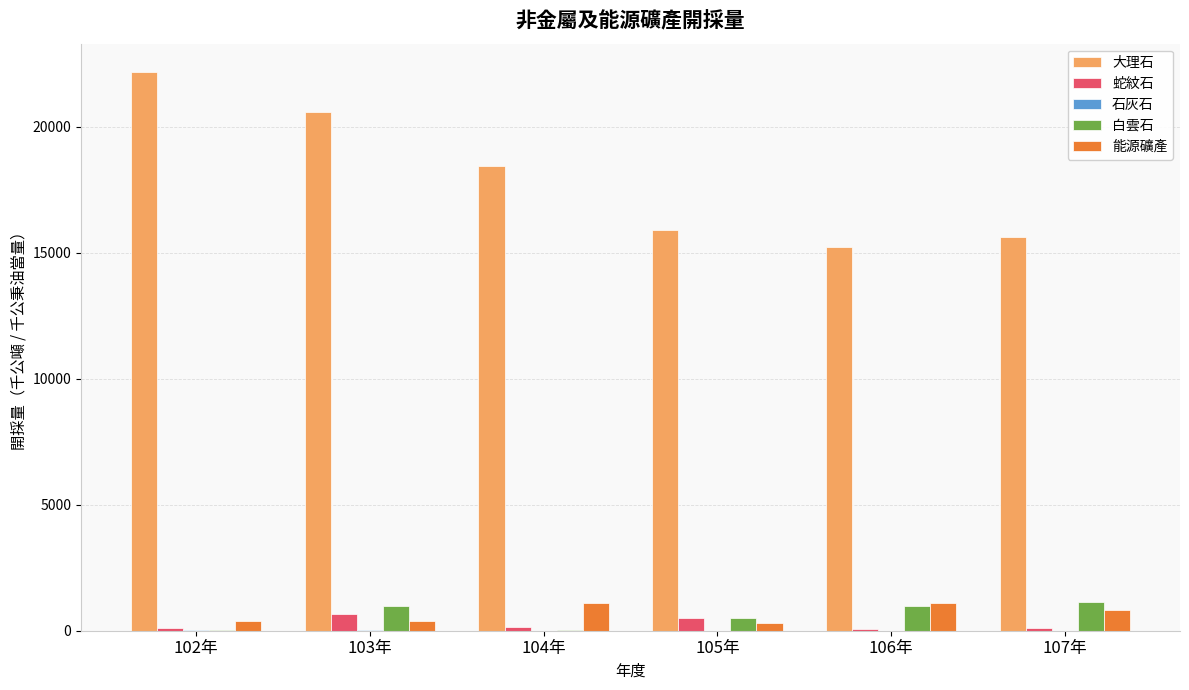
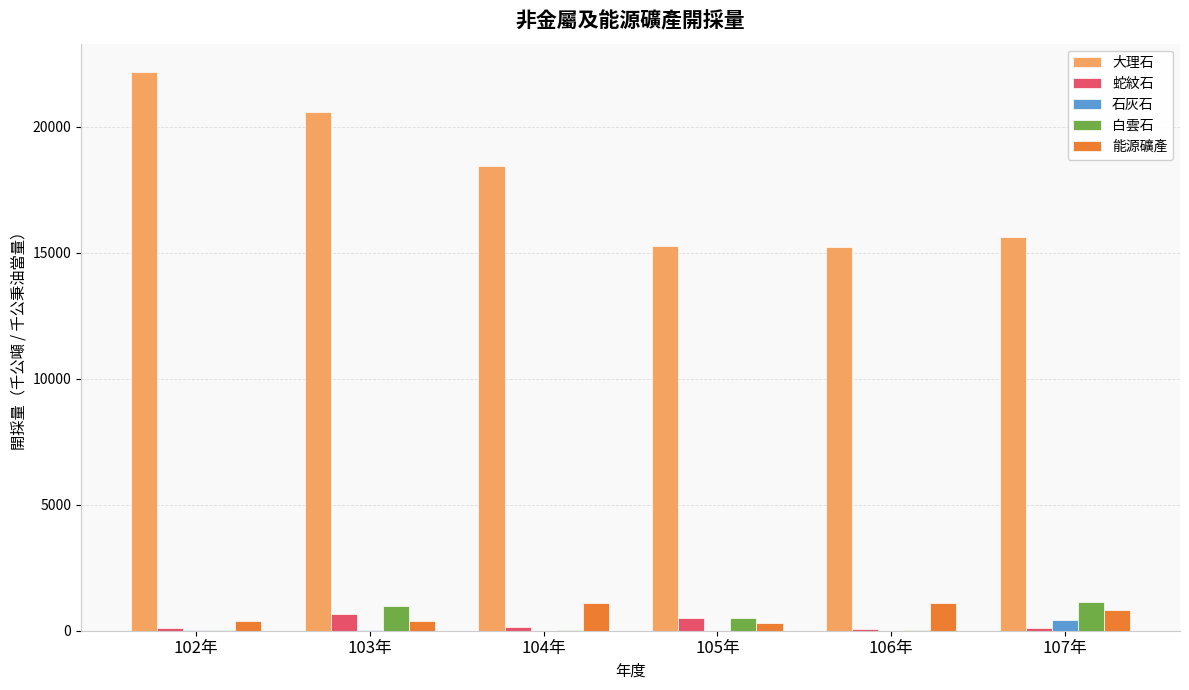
  {
    "大理石": {
      "102年": 22200,
      "103年": 20600,
      "104年": 18400,
-     "105年": 15900,
+     "105年": 15300,
      "106年": 15200,
      "107年": 15700
    },
    "蛇紋石": {
      "103年": 600,
      "104年": 100,
      "105年": 500
    },
    "石灰石": {
-     "107年": 0
+     "107年": 400
    },
    "白雲石": {
      "103年": 1000,
      "105年": 500,
-     "106年": 1000,
+     "106年": 0,
      "107年": 1100
    },
    "能源礦產": {
      "102年": 400,
      "103年": 400,
      "104年": 1100,
      "105年": 300,
      "106年": 1100,
      "107年": 800
    }
  }
